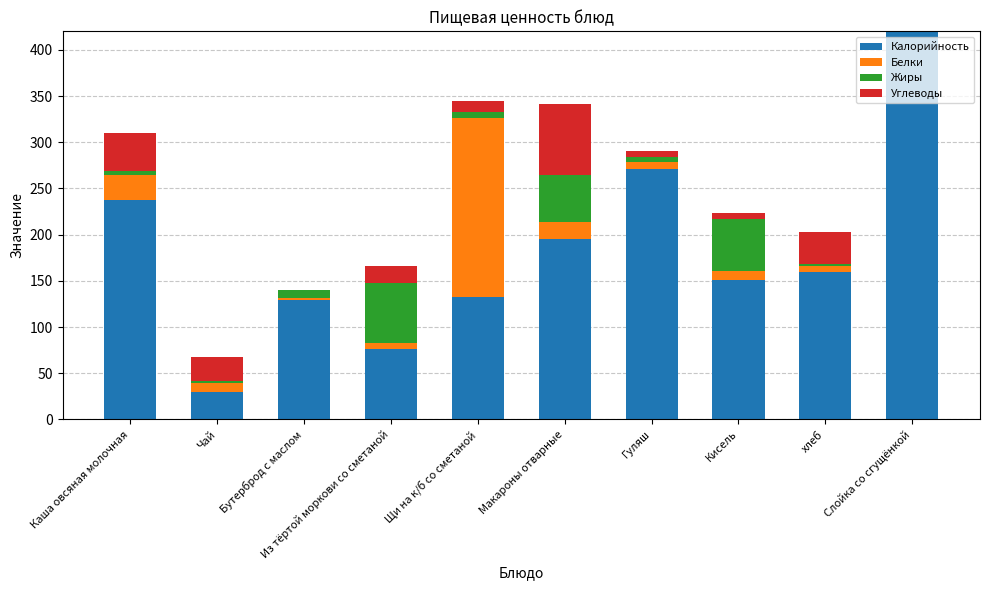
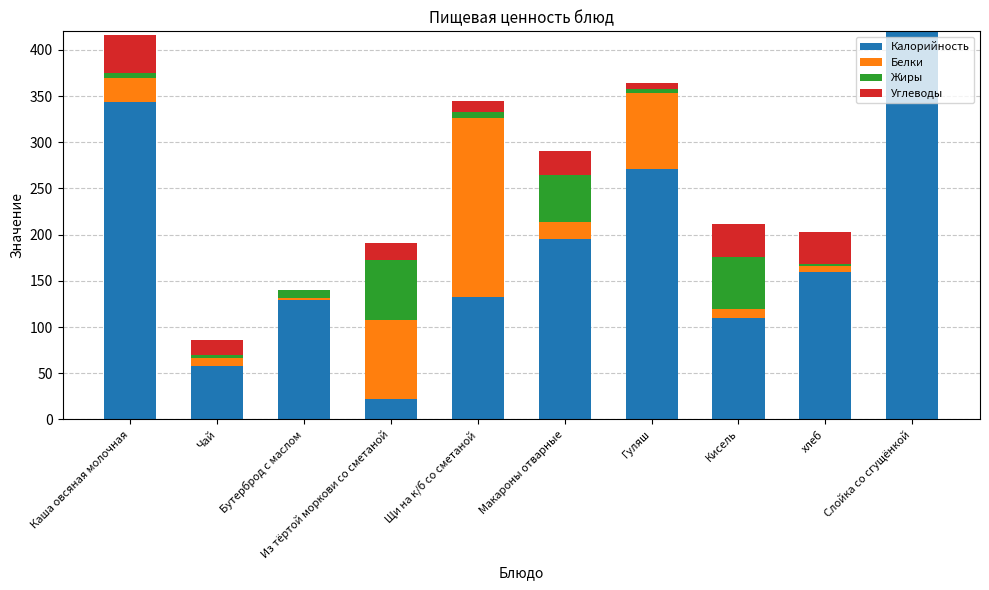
  {
    "Калорийность": {
-     "Каша овсяная молочная": 240,
-     "Чай": 30,
+     "Каша овсяная молочная": 340,
+     "Чай": 60,
      "Бутерброд с маслом": 130,
-     "Из тёртой моркови со сметаной": 80,
+     "Из тёртой моркови со сметаной": 20,
      "Щи на к/б со сметаной": 130,
      "Макароны отварные": 200,
      "Гуляш": 270,
-     "Кисель": 150,
+     "Кисель": 110,
      "хлеб": 160,
      "Слойка со сгущёнкой": 420
    },
    "Белки": {
      "Каша овсяная молочная": 30,
      "Чай": 10,
-     "Из тёртой моркови со сметаной": 10,
+     "Из тёртой моркови со сметаной": 90,
      "Щи на к/б со сметаной": 190,
      "Макароны отварные": 20,
-     "Гуляш": 10,
+     "Гуляш": 80,
      "Кисель": 10,
      "хлеб": 10,
      "Слойка со сгущёнкой": 0
    },
    "Жиры": {
      "Каша овсяная молочная": 10,
      "Чай": 0,
      "Бутерброд с маслом": 10,
      "Из тёртой моркови со сметаной": 70,
      "Щи на к/б со сметаной": 10,
      "Макароны отварные": 50,
      "Гуляш": 10,
      "Кисель": 60,
      "Слойка со сгущёнкой": 0
    },
    "Углеводы": {
      "Каша овсяная молочная": 40,
-     "Чай": 30,
+     "Чай": 20,
      "Бутерброд с маслом": 0,
      "Из тёртой моркови со сметаной": 20,
      "Щи на к/б со сметаной": 10,
-     "Макароны отварные": 80,
+     "Макароны отварные": 30,
      "Гуляш": 10,
-     "Кисель": 10,
+     "Кисель": 40,
      "хлеб": 40,
      "Слойка со сгущёнкой": 0
    }
  }
